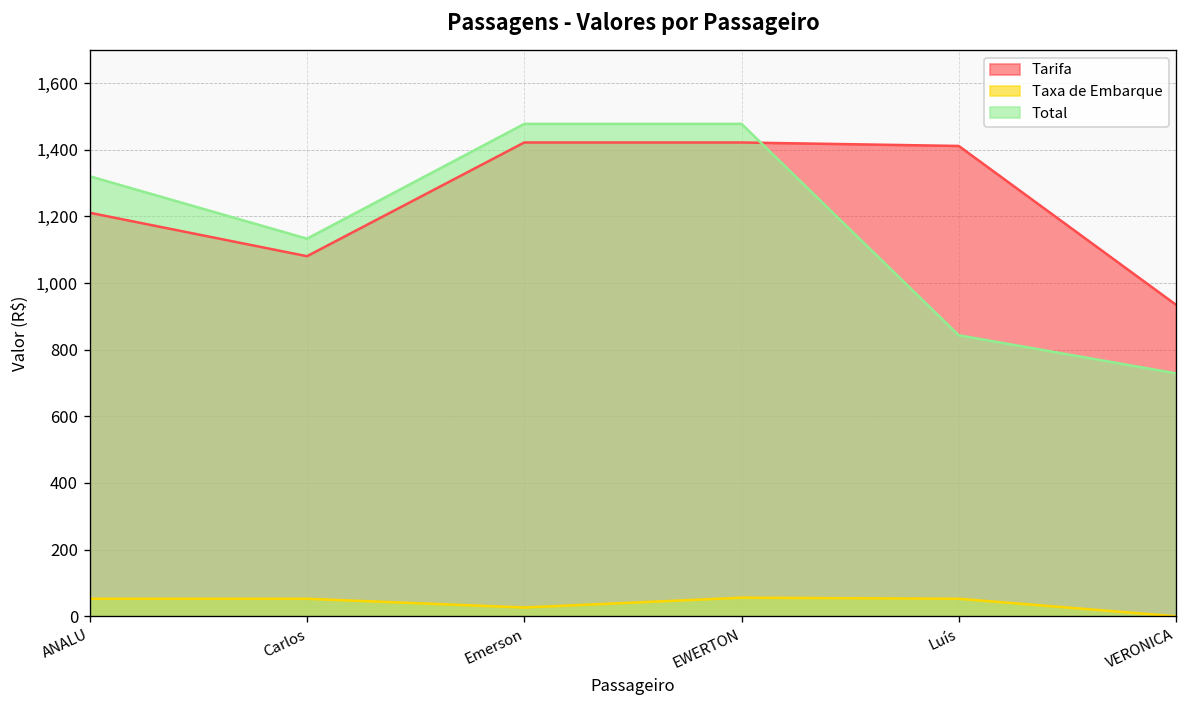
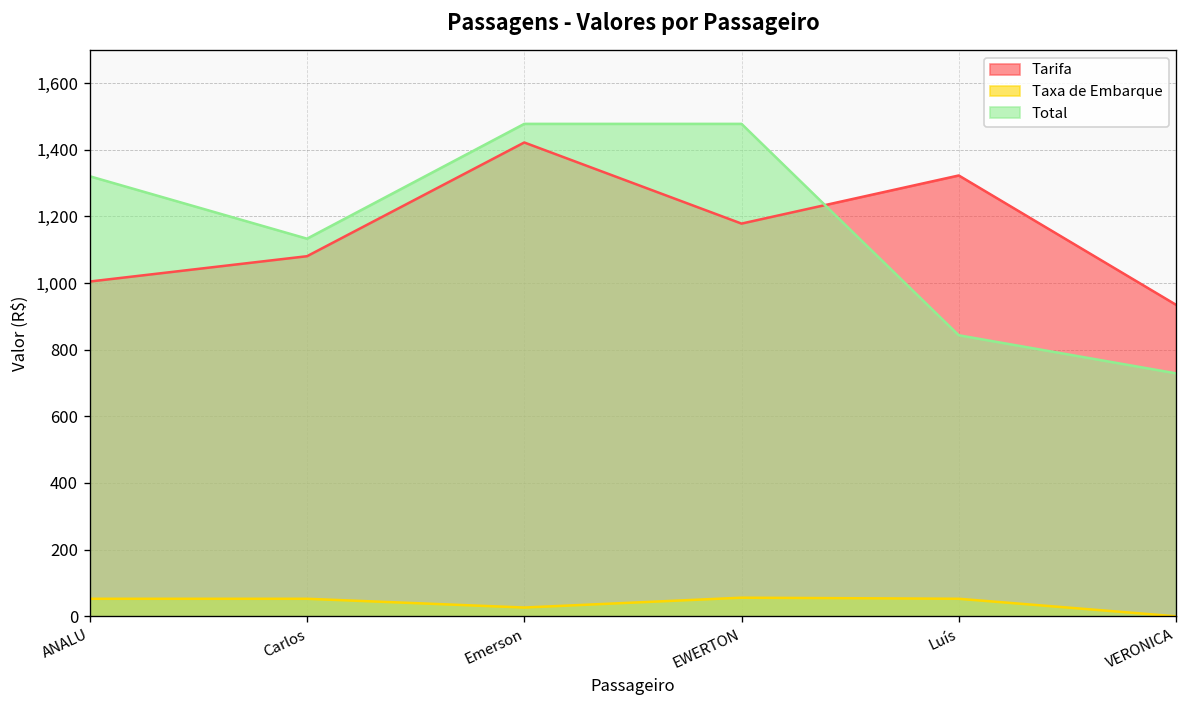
  {
    "Tarifa": {
-     "ANALU": "1,210",
+     "ANALU": "1,000",
      "Carlos": "1,080",
      "Emerson": "1,420",
-     "EWERTON": "1,420",
-     "Luís": "1,410",
+     "EWERTON": "1,180",
+     "Luís": "1,320",
      "VERONICA": "930"
    },
    "Taxa de Embarque": {
      "ANALU": "50",
      "Carlos": "50",
      "Emerson": "30",
      "EWERTON": "60",
      "Luís": "50",
      "VERONICA": "0"
    },
    "Total": {
      "ANALU": "1,320",
      "Carlos": "1,130",
      "Emerson": "1,480",
      "EWERTON": "1,480",
      "Luís": "840",
      "VERONICA": "730"
    }
  }
